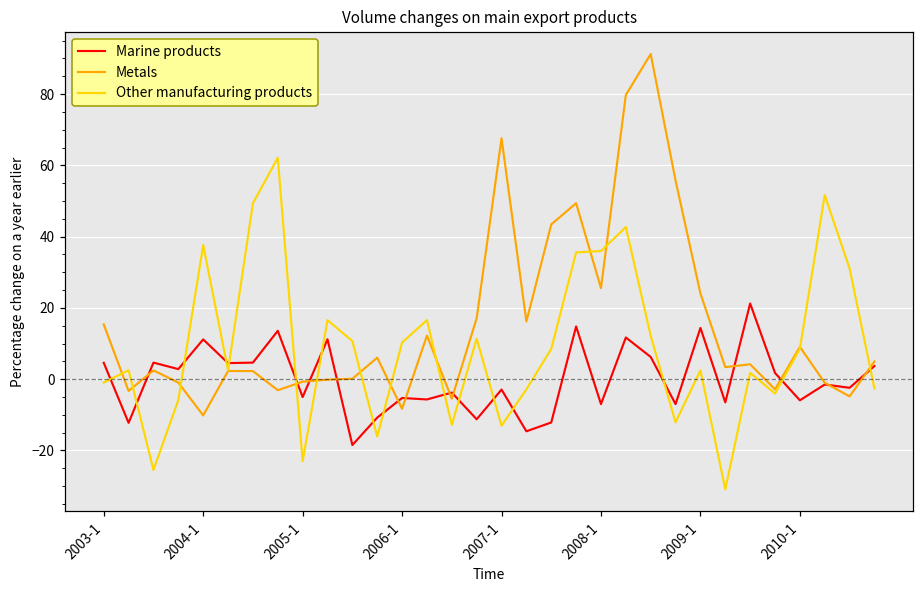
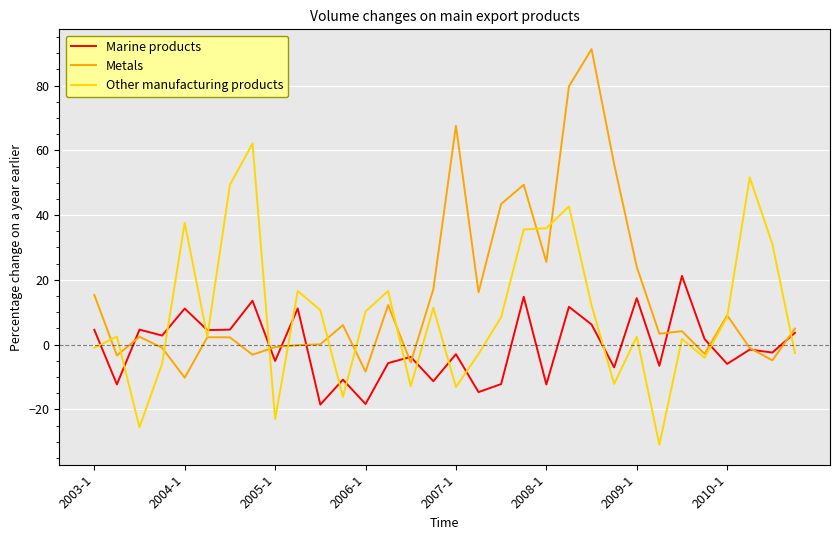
  {
    "Marine products": {
      "2003-1": 5,
      "2004-1": 11,
      "2005-1": -5,
-     "2006-1": -5,
+     "2006-1": -18,
      "2007-1": -3,
-     "2008-1": -7,
+     "2008-1": -12,
      "2009-1": 14,
      "2010-1": -6
    }
  }
